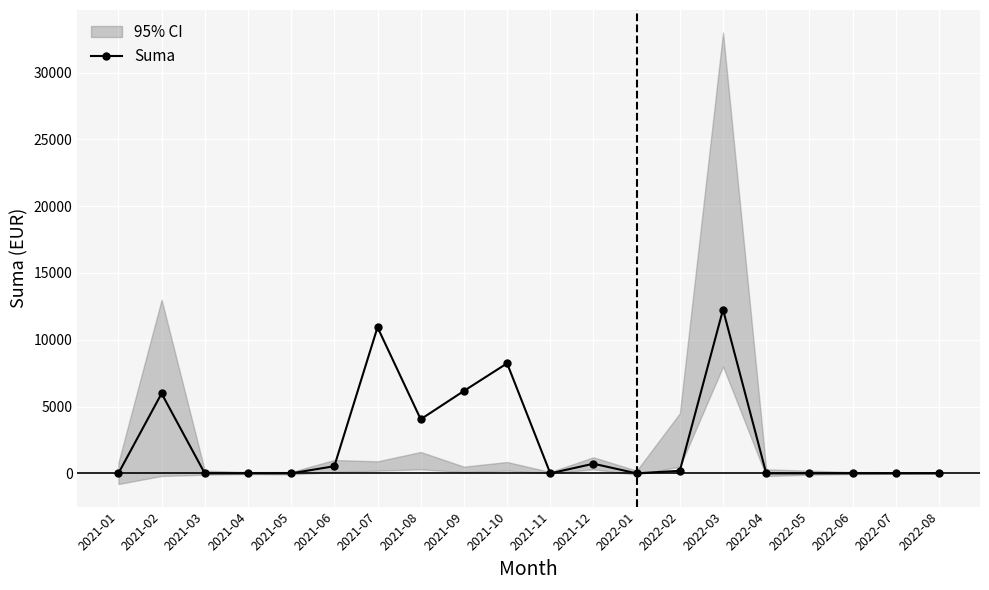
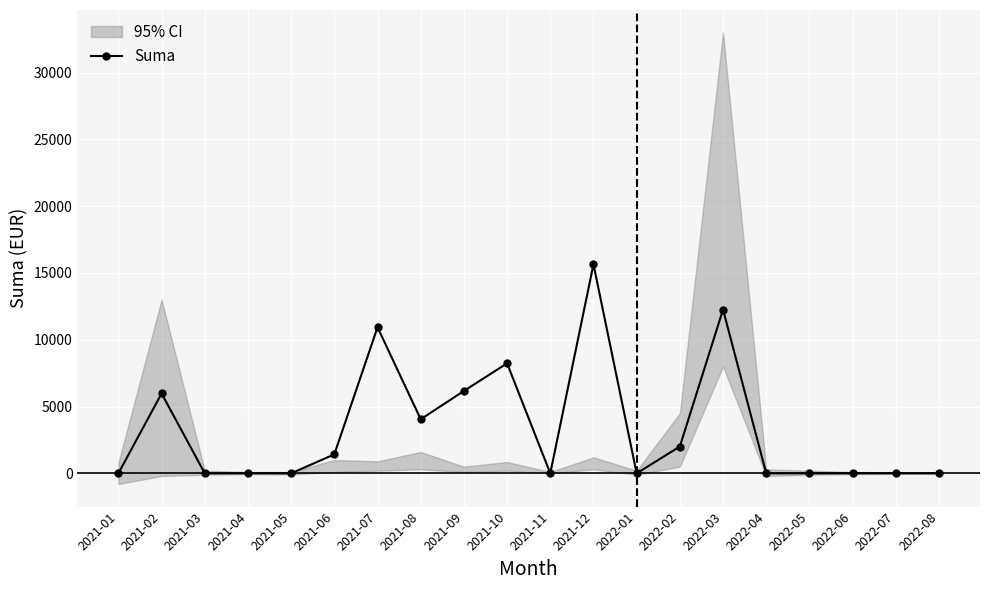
  {
    "Suma": {
      "2021-01": 0,
      "2021-02": 6000,
      "2021-03": 0,
-     "2021-06": 500,
+     "2021-06": 1400,
      "2021-07": 10900,
      "2021-08": 4000,
      "2021-09": 6200,
      "2021-10": 8200,
-     "2021-12": 700,
+     "2021-12": 15700,
      "2022-01": 0,
-     "2022-02": 200,
+     "2022-02": 2000,
      "2022-03": 12300,
      "2022-04": 0,
      "2022-05": 0
    }
  }
